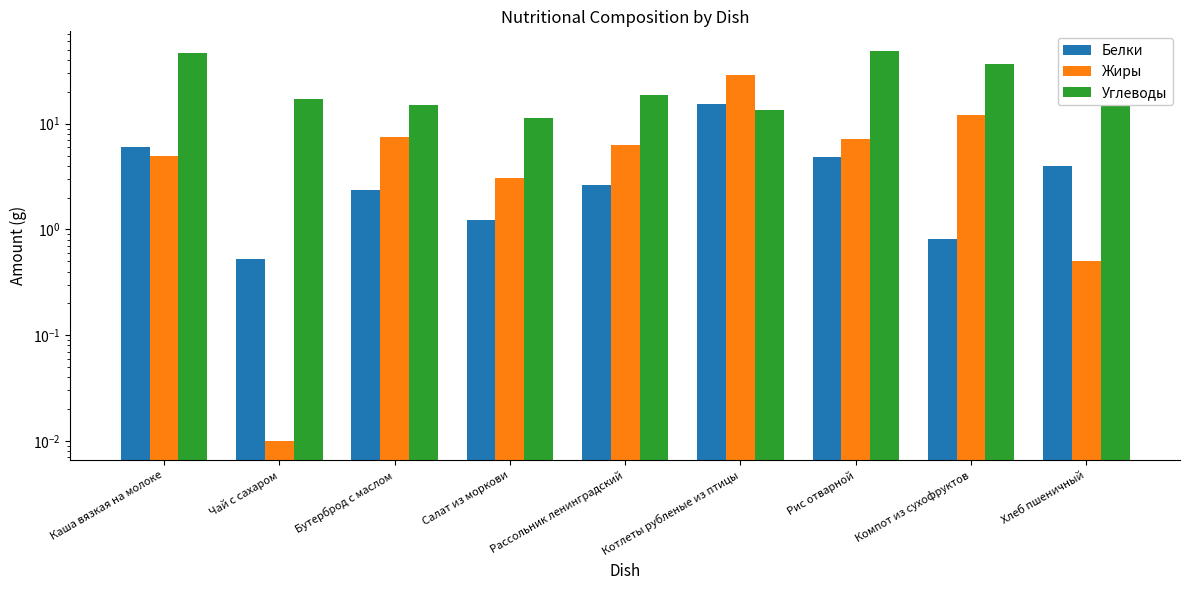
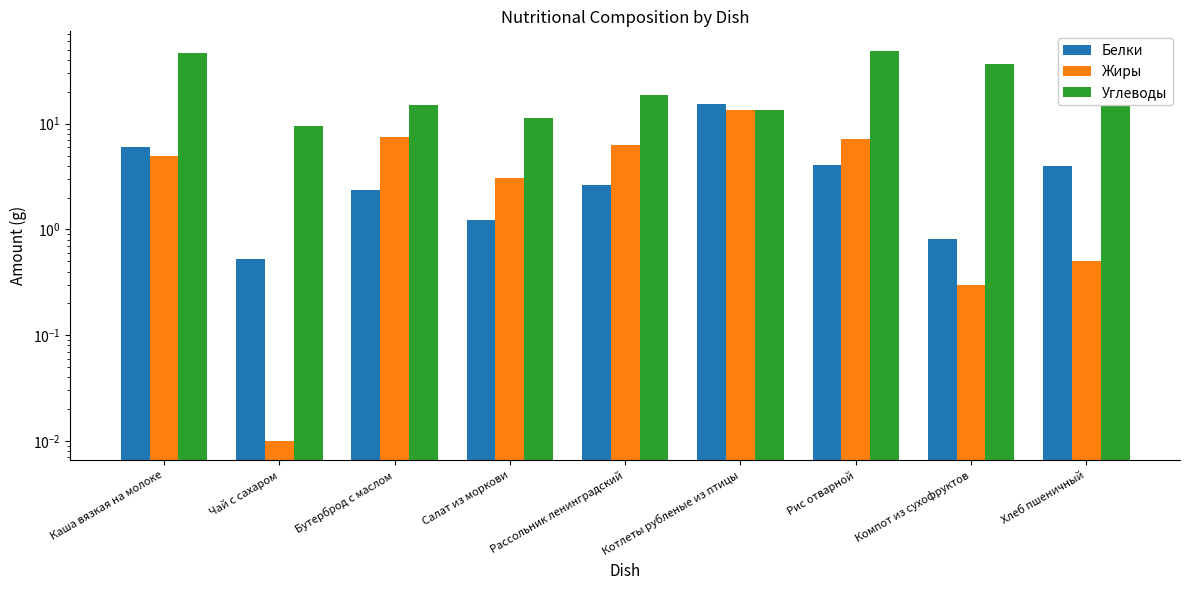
  {
    "Белки": {
      "Каша вязкая на молоке": 6,
      "Чай с сахаром": 0.5,
      "Бутерброд с маслом": 2.4,
      "Салат из моркови": 1.2,
      "Рассольник ленинградский": 2.6,
      "Котлеты рубленые из птицы": 15,
-     "Рис отварной": 5,
+     "Рис отварной": 4.1,
      "Компот из сухофруктов": 0.8,
      "Хлеб пшеничный": 4.0
    },
    "Жиры": {
      "Каша вязкая на молоке": 5,
      "Чай с сахаром": 0.010,
      "Бутерброд с маслом": 7,
      "Салат из моркови": 3.1,
      "Рассольник ленинградский": 6,
-     "Котлеты рубленые из птицы": 29,
+     "Котлеты рубленые из птицы": 14,
      "Рис отварной": 7,
-     "Компот из сухофруктов": 12,
+     "Компот из сухофруктов": 0.3,
      "Хлеб пшеничный": 0.5
    },
    "Углеводы": {
      "Каша вязкая на молоке": 50,
-     "Чай с сахаром": 17,
+     "Чай с сахаром": 9,
      "Бутерброд с маслом": 15,
      "Салат из моркови": 11,
      "Рассольник ленинградский": 19,
      "Котлеты рубленые из птицы": 14,
      "Рис отварной": 50,
      "Компот из сухофруктов": 36
    }
  }
